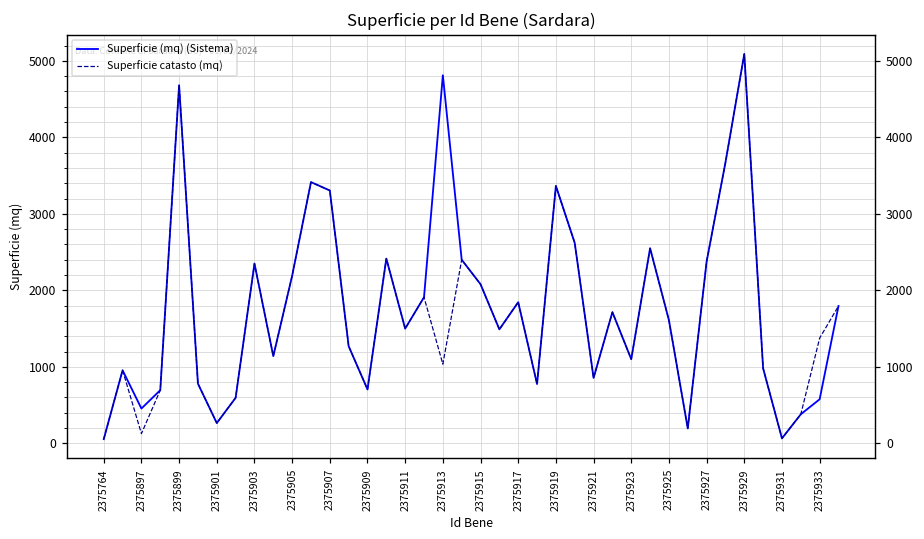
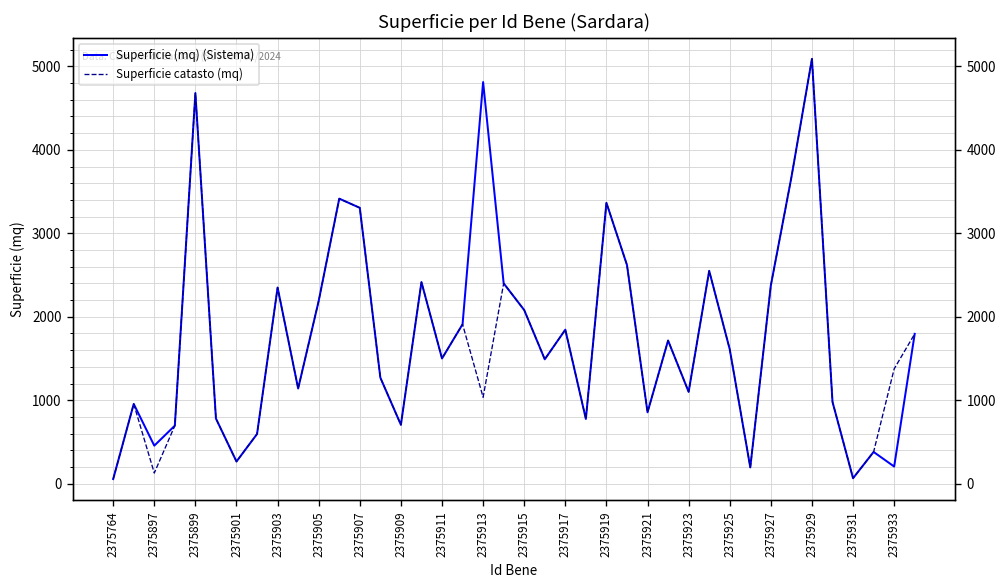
  {
    "Superficie (mq) (Sistema)": {
      "2375897": 500,
      "2375913": 4800,
-     "2375933": 600
+     "2375933": 200
    },
    "Superficie catasto (mq)": {
      "2375897": 100,
      "2375913": 1000,
      "2375933": 1400
    }
  }
